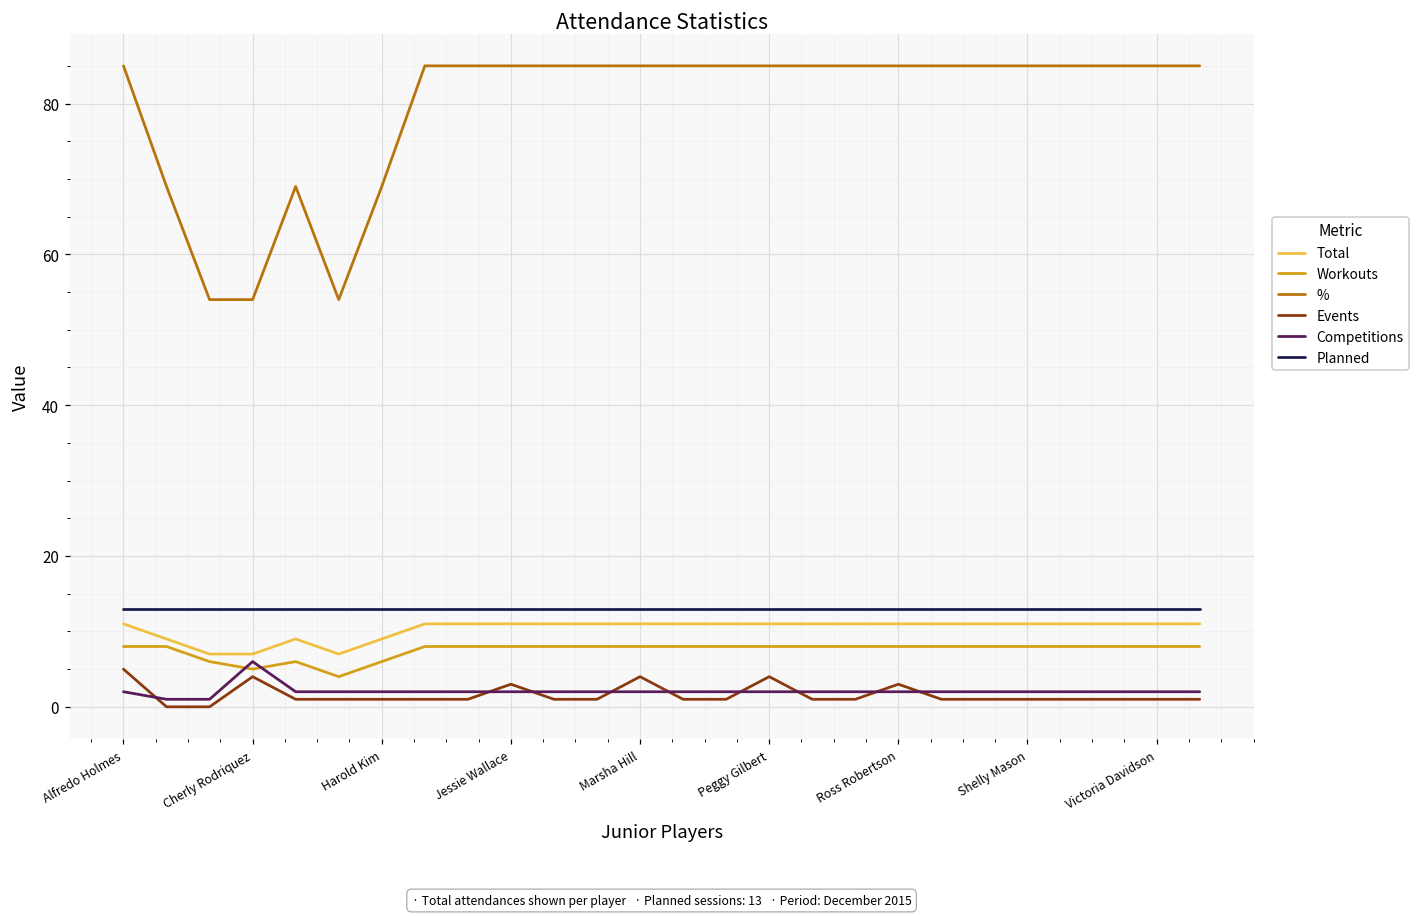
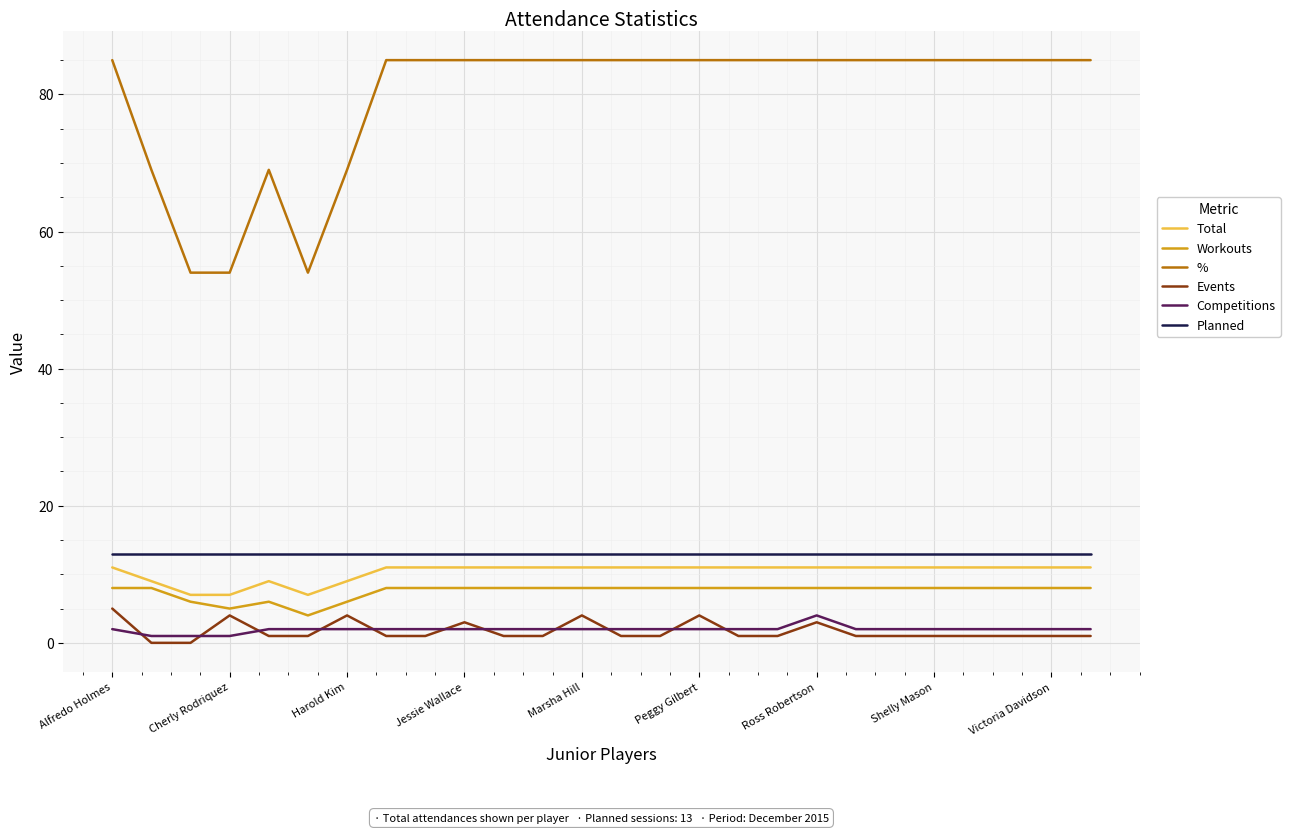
  {
    "Events": {
      "Alfredo Holmes": 5,
      "Cherly Rodriquez": 4,
-     "Harold Kim": 1,
+     "Harold Kim": 4,
      "Jessie Wallace": 3,
      "Marsha Hill": 4,
      "Peggy Gilbert": 4,
      "Ross Robertson": 3,
      "Shelly Mason": 1,
      "Victoria Davidson": 1
    },
    "Competitions": {
      "Alfredo Holmes": 2,
-     "Cherly Rodriquez": 6,
+     "Cherly Rodriquez": 1,
      "Harold Kim": 2,
      "Jessie Wallace": 2,
      "Marsha Hill": 2,
      "Peggy Gilbert": 2,
-     "Ross Robertson": 2,
+     "Ross Robertson": 4,
      "Shelly Mason": 2,
      "Victoria Davidson": 2
    },
    "Planned": {
      "Alfredo Holmes": 13,
      "Cherly Rodriquez": 13,
      "Harold Kim": 13,
      "Jessie Wallace": 13,
      "Marsha Hill": 13,
      "Peggy Gilbert": 13,
      "Ross Robertson": 13,
      "Shelly Mason": 13,
      "Victoria Davidson": 13
    }
  }
